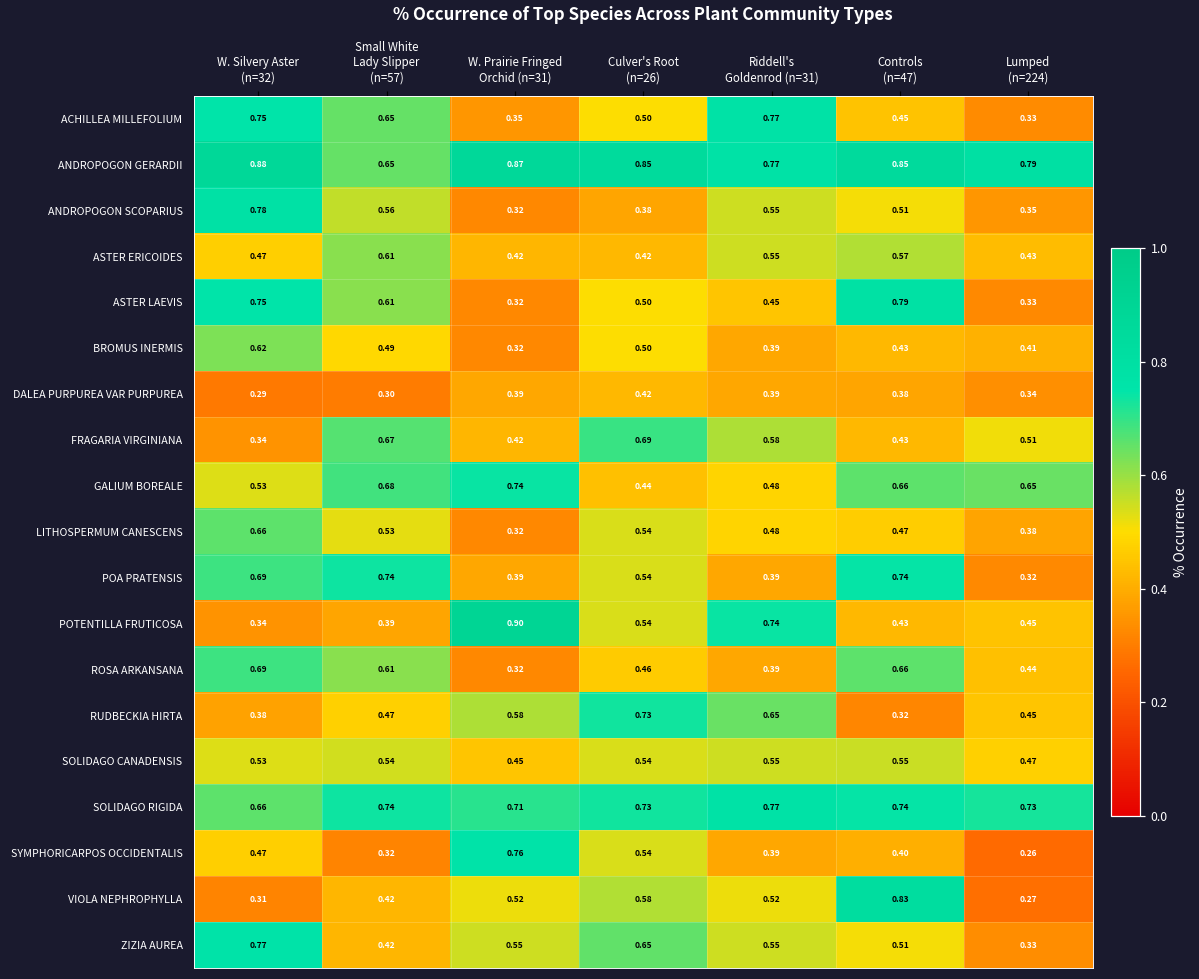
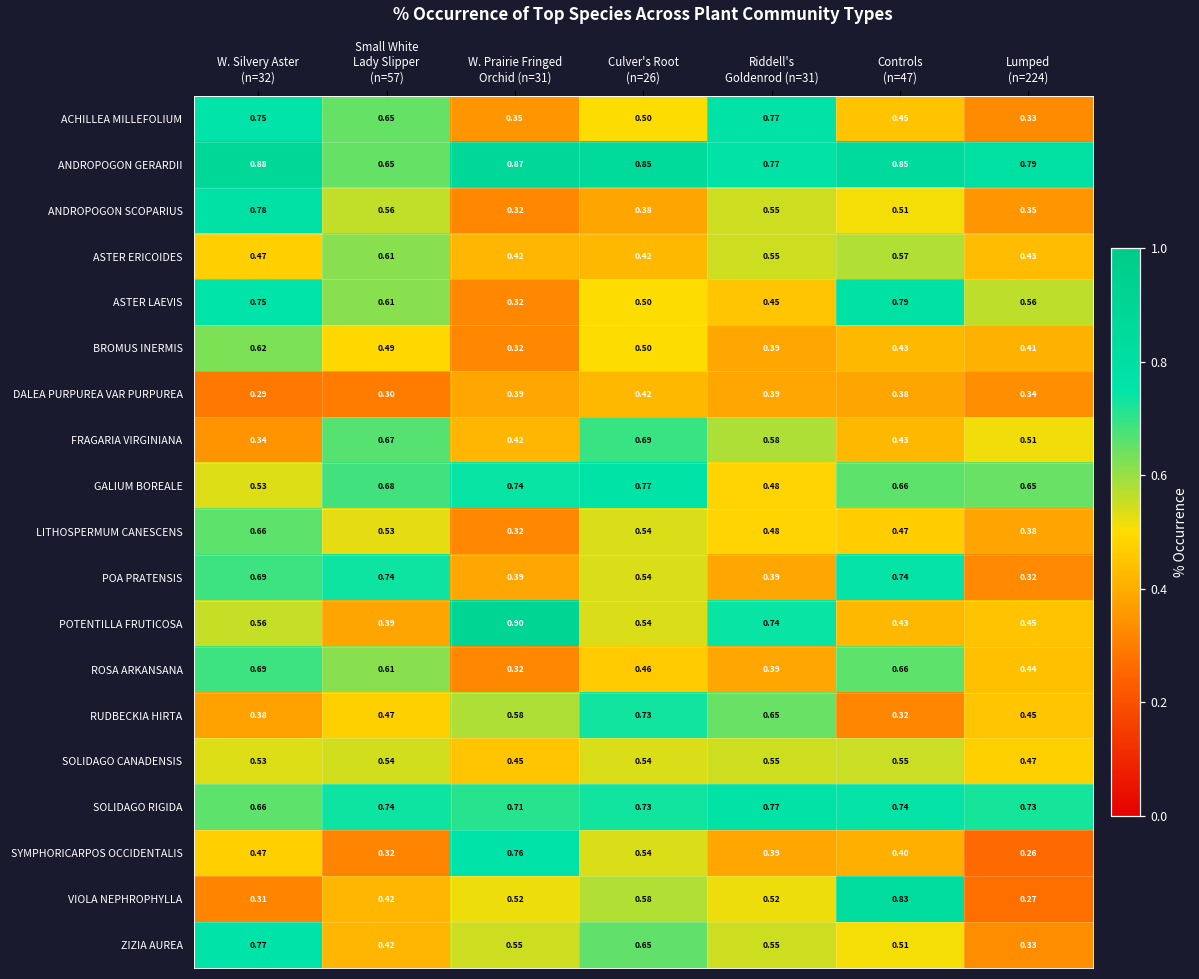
  {
    "ACHILLEA MILLEFOLIUM": {
      "W. Silvery Aster (n=32)": 0.75,
      "Small White Lady Slipper (n=57)": 0.65,
      "W. Prairie Fringed Orchid (n=31)": 0.35,
      "Culver's Root (n=26)": 0.50,
      "Riddell's Goldenrod (n=31)": 0.77,
      "Controls (n=47)": 0.45,
      "Lumped (n=224)": 0.33
    },
    "ANDROPOGON GERARDII": {
      "W. Silvery Aster (n=32)": 0.88,
      "Small White Lady Slipper (n=57)": 0.65,
      "W. Prairie Fringed Orchid (n=31)": 0.87,
      "Culver's Root (n=26)": 0.85,
      "Riddell's Goldenrod (n=31)": 0.77,
      "Controls (n=47)": 0.85,
      "Lumped (n=224)": 0.79
    },
    "ANDROPOGON SCOPARIUS": {
      "W. Silvery Aster (n=32)": 0.78,
      "Small White Lady Slipper (n=57)": 0.56,
      "W. Prairie Fringed Orchid (n=31)": 0.32,
      "Culver's Root (n=26)": 0.38,
      "Riddell's Goldenrod (n=31)": 0.55,
      "Controls (n=47)": 0.51,
      "Lumped (n=224)": 0.35
    },
    "ASTER ERICOIDES": {
      "W. Silvery Aster (n=32)": 0.47,
      "Small White Lady Slipper (n=57)": 0.61,
      "W. Prairie Fringed Orchid (n=31)": 0.42,
      "Culver's Root (n=26)": 0.42,
      "Riddell's Goldenrod (n=31)": 0.55,
      "Controls (n=47)": 0.57,
      "Lumped (n=224)": 0.43
    },
    "ASTER LAEVIS": {
      "W. Silvery Aster (n=32)": 0.75,
      "Small White Lady Slipper (n=57)": 0.61,
      "W. Prairie Fringed Orchid (n=31)": 0.32,
      "Culver's Root (n=26)": 0.50,
      "Riddell's Goldenrod (n=31)": 0.45,
      "Controls (n=47)": 0.79,
-     "Lumped (n=224)": 0.33
+     "Lumped (n=224)": 0.56
    },
    "BROMUS INERMIS": {
      "W. Silvery Aster (n=32)": 0.62,
      "Small White Lady Slipper (n=57)": 0.49,
      "W. Prairie Fringed Orchid (n=31)": 0.32,
      "Culver's Root (n=26)": 0.50,
      "Riddell's Goldenrod (n=31)": 0.39,
      "Controls (n=47)": 0.43,
      "Lumped (n=224)": 0.41
    },
    "DALEA PURPUREA VAR PURPUREA": {
      "W. Silvery Aster (n=32)": 0.29,
      "Small White Lady Slipper (n=57)": 0.30,
      "W. Prairie Fringed Orchid (n=31)": 0.39,
      "Culver's Root (n=26)": 0.42,
      "Riddell's Goldenrod (n=31)": 0.39,
      "Controls (n=47)": 0.38,
      "Lumped (n=224)": 0.34
    },
    "FRAGARIA VIRGINIANA": {
      "W. Silvery Aster (n=32)": 0.34,
      "Small White Lady Slipper (n=57)": 0.67,
      "W. Prairie Fringed Orchid (n=31)": 0.42,
      "Culver's Root (n=26)": 0.69,
      "Riddell's Goldenrod (n=31)": 0.58,
      "Controls (n=47)": 0.43,
      "Lumped (n=224)": 0.51
    },
    "GALIUM BOREALE": {
      "W. Silvery Aster (n=32)": 0.53,
      "Small White Lady Slipper (n=57)": 0.68,
      "W. Prairie Fringed Orchid (n=31)": 0.74,
-     "Culver's Root (n=26)": 0.44,
+     "Culver's Root (n=26)": 0.77,
      "Riddell's Goldenrod (n=31)": 0.48,
      "Controls (n=47)": 0.66,
      "Lumped (n=224)": 0.65
    },
    "LITHOSPERMUM CANESCENS": {
      "W. Silvery Aster (n=32)": 0.66,
      "Small White Lady Slipper (n=57)": 0.53,
      "W. Prairie Fringed Orchid (n=31)": 0.32,
      "Culver's Root (n=26)": 0.54,
      "Riddell's Goldenrod (n=31)": 0.48,
      "Controls (n=47)": 0.47,
      "Lumped (n=224)": 0.38
    },
    "POA PRATENSIS": {
      "W. Silvery Aster (n=32)": 0.69,
      "Small White Lady Slipper (n=57)": 0.74,
      "W. Prairie Fringed Orchid (n=31)": 0.39,
      "Culver's Root (n=26)": 0.54,
      "Riddell's Goldenrod (n=31)": 0.39,
      "Controls (n=47)": 0.74,
      "Lumped (n=224)": 0.32
    },
    "POTENTILLA FRUTICOSA": {
-     "W. Silvery Aster (n=32)": 0.34,
+     "W. Silvery Aster (n=32)": 0.56,
      "Small White Lady Slipper (n=57)": 0.39,
      "W. Prairie Fringed Orchid (n=31)": 0.90,
      "Culver's Root (n=26)": 0.54,
      "Riddell's Goldenrod (n=31)": 0.74,
      "Controls (n=47)": 0.43,
      "Lumped (n=224)": 0.45
    },
    "ROSA ARKANSANA": {
      "W. Silvery Aster (n=32)": 0.69,
      "Small White Lady Slipper (n=57)": 0.61,
      "W. Prairie Fringed Orchid (n=31)": 0.32,
      "Culver's Root (n=26)": 0.46,
      "Riddell's Goldenrod (n=31)": 0.39,
      "Controls (n=47)": 0.66,
      "Lumped (n=224)": 0.44
    },
    "RUDBECKIA HIRTA": {
      "W. Silvery Aster (n=32)": 0.38,
      "Small White Lady Slipper (n=57)": 0.47,
      "W. Prairie Fringed Orchid (n=31)": 0.58,
      "Culver's Root (n=26)": 0.73,
      "Riddell's Goldenrod (n=31)": 0.65,
      "Controls (n=47)": 0.32,
      "Lumped (n=224)": 0.45
    },
    "SOLIDAGO CANADENSIS": {
      "W. Silvery Aster (n=32)": 0.53,
      "Small White Lady Slipper (n=57)": 0.54,
      "W. Prairie Fringed Orchid (n=31)": 0.45,
      "Culver's Root (n=26)": 0.54,
      "Riddell's Goldenrod (n=31)": 0.55,
      "Controls (n=47)": 0.55,
      "Lumped (n=224)": 0.47
    },
    "SOLIDAGO RIGIDA": {
      "W. Silvery Aster (n=32)": 0.66,
      "Small White Lady Slipper (n=57)": 0.74,
      "W. Prairie Fringed Orchid (n=31)": 0.71,
      "Culver's Root (n=26)": 0.73,
      "Riddell's Goldenrod (n=31)": 0.77,
      "Controls (n=47)": 0.74,
      "Lumped (n=224)": 0.73
    },
    "SYMPHORICARPOS OCCIDENTALIS": {
      "W. Silvery Aster (n=32)": 0.47,
      "Small White Lady Slipper (n=57)": 0.32,
      "W. Prairie Fringed Orchid (n=31)": 0.76,
      "Culver's Root (n=26)": 0.54,
      "Riddell's Goldenrod (n=31)": 0.39,
      "Controls (n=47)": 0.40,
      "Lumped (n=224)": 0.26
    },
    "VIOLA NEPHROPHYLLA": {
      "W. Silvery Aster (n=32)": 0.31,
      "Small White Lady Slipper (n=57)": 0.42,
      "W. Prairie Fringed Orchid (n=31)": 0.52,
      "Culver's Root (n=26)": 0.58,
      "Riddell's Goldenrod (n=31)": 0.52,
      "Controls (n=47)": 0.83,
      "Lumped (n=224)": 0.27
    },
    "ZIZIA AUREA": {
      "W. Silvery Aster (n=32)": 0.77,
      "Small White Lady Slipper (n=57)": 0.42,
      "W. Prairie Fringed Orchid (n=31)": 0.55,
      "Culver's Root (n=26)": 0.65,
      "Riddell's Goldenrod (n=31)": 0.55,
      "Controls (n=47)": 0.51,
      "Lumped (n=224)": 0.33
    }
  }
